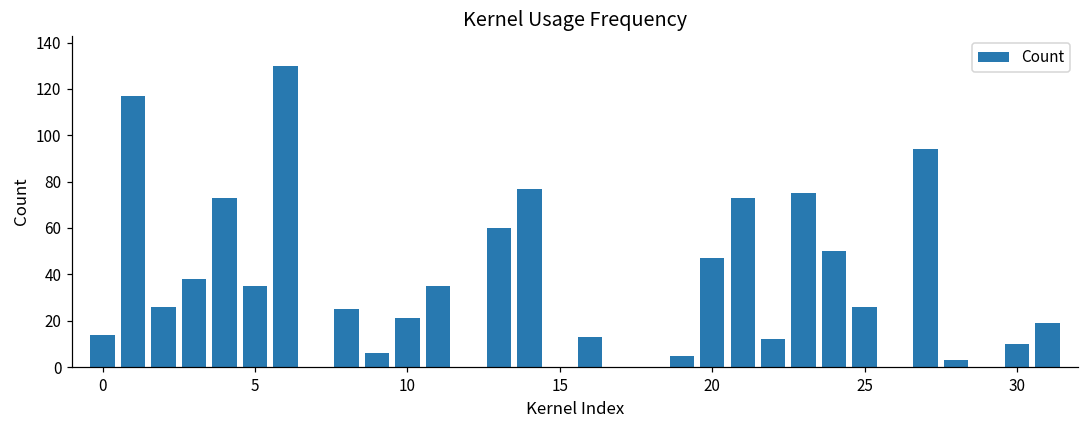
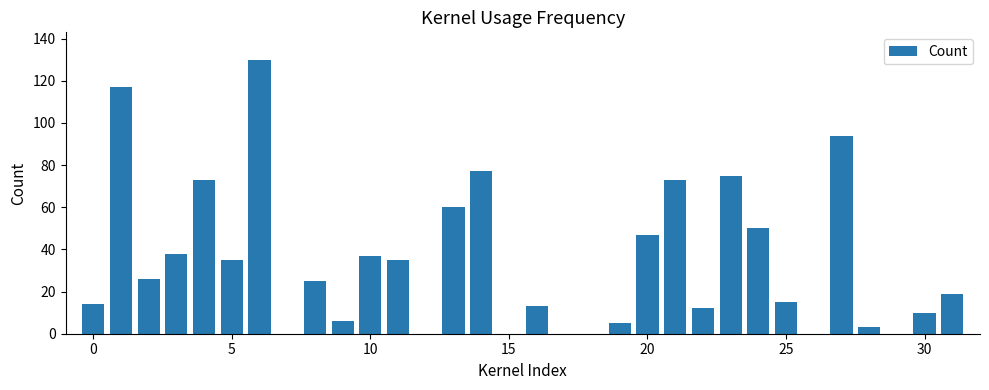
  {
    "0": 14,
    "5": 35,
-   "10": 21,
+   "10": 37,
    "20": 47,
-   "25": 26,
+   "25": 15,
    "30": 10
  }
